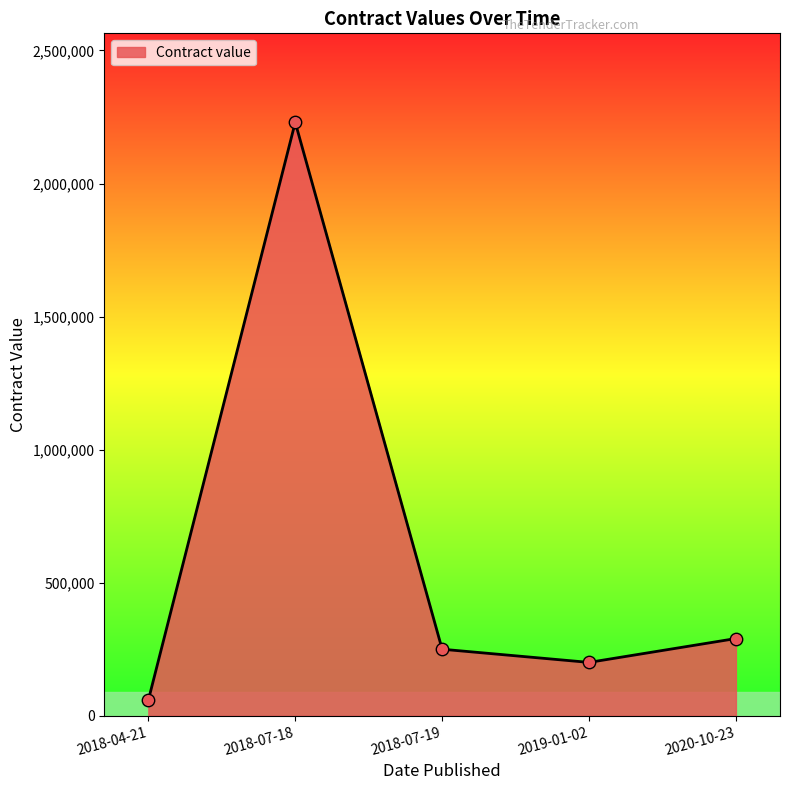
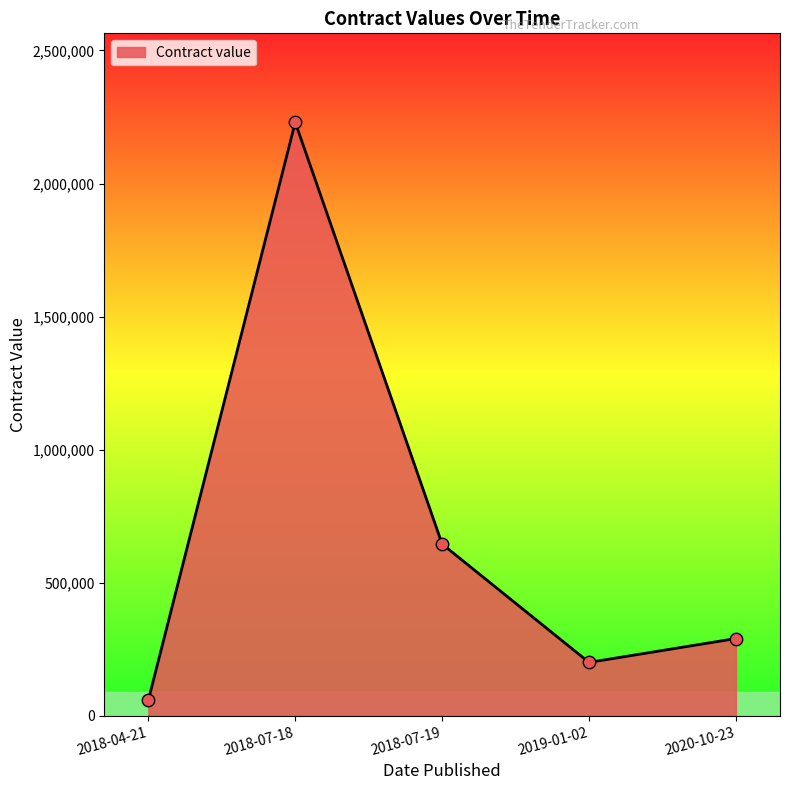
  {
    "2018-07-18": "2,230,000",
-   "2018-07-19": "250,000",
+   "2018-07-19": "650,000",
    "2019-01-02": "200,000",
    "2020-10-23": "290,000"
  }
